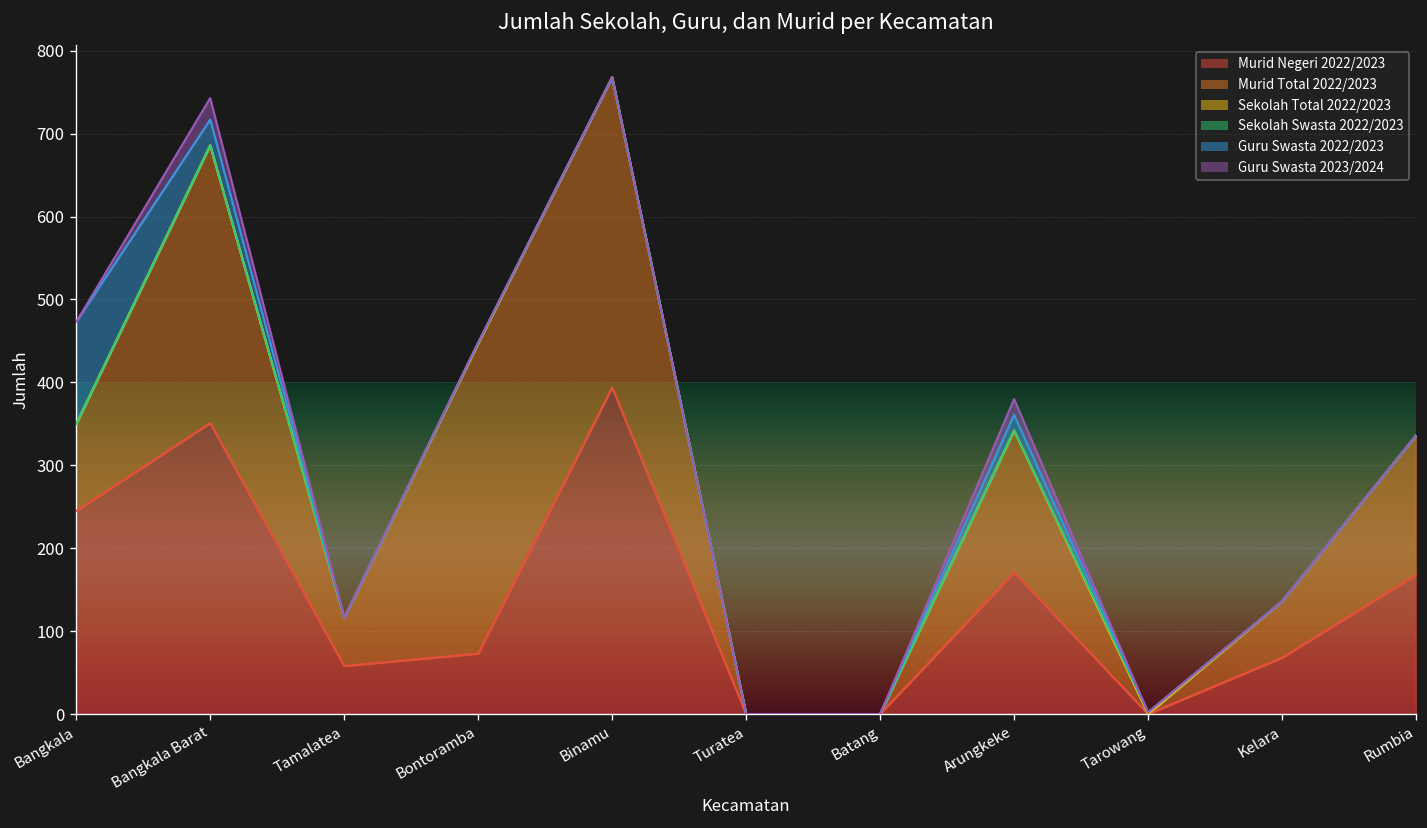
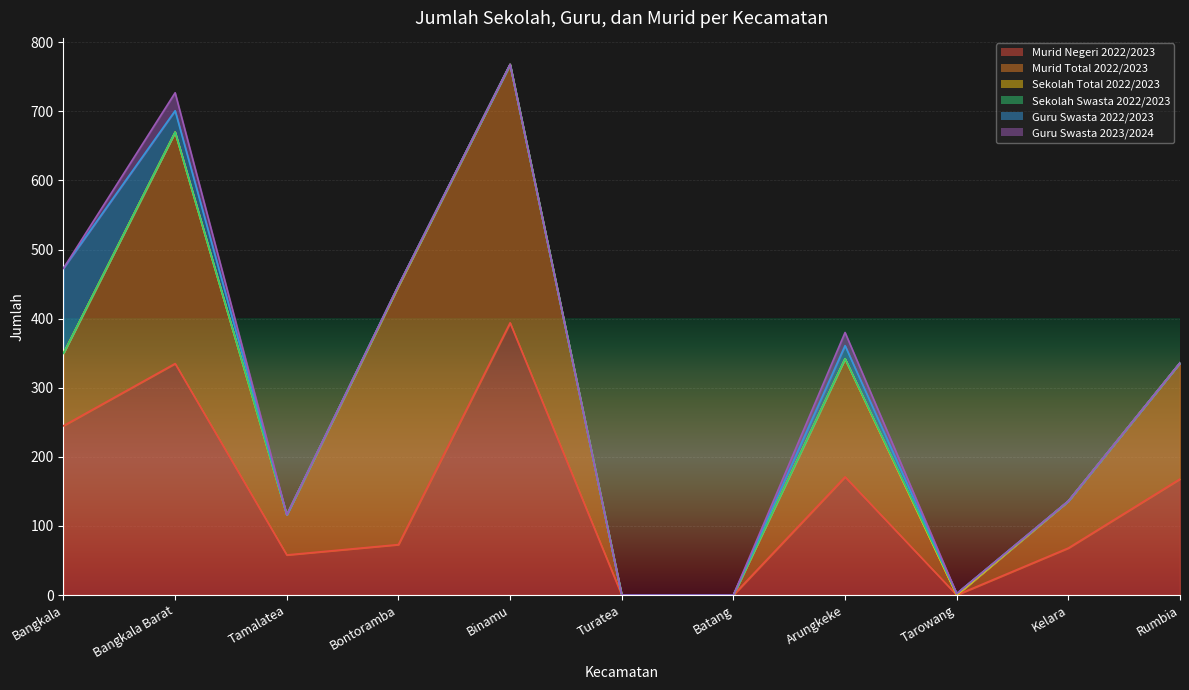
  {
    "Murid Negeri 2022/2023": {
      "Bangkala": 250,
-     "Bangkala Barat": 350,
+     "Bangkala Barat": 340,
      "Tamalatea": 60,
      "Bontoramba": 70,
      "Binamu": 390,
      "Arungkeke": 170,
      "Kelara": 70,
      "Rumbia": 170
    },
    "Guru Swasta 2022/2023": {
      "Bangkala Barat": 30,
      "Arungkeke": 20
    },
    "Guru Swasta 2023/2024": {
      "Bangkala Barat": 30,
      "Arungkeke": 20
    }
  }
